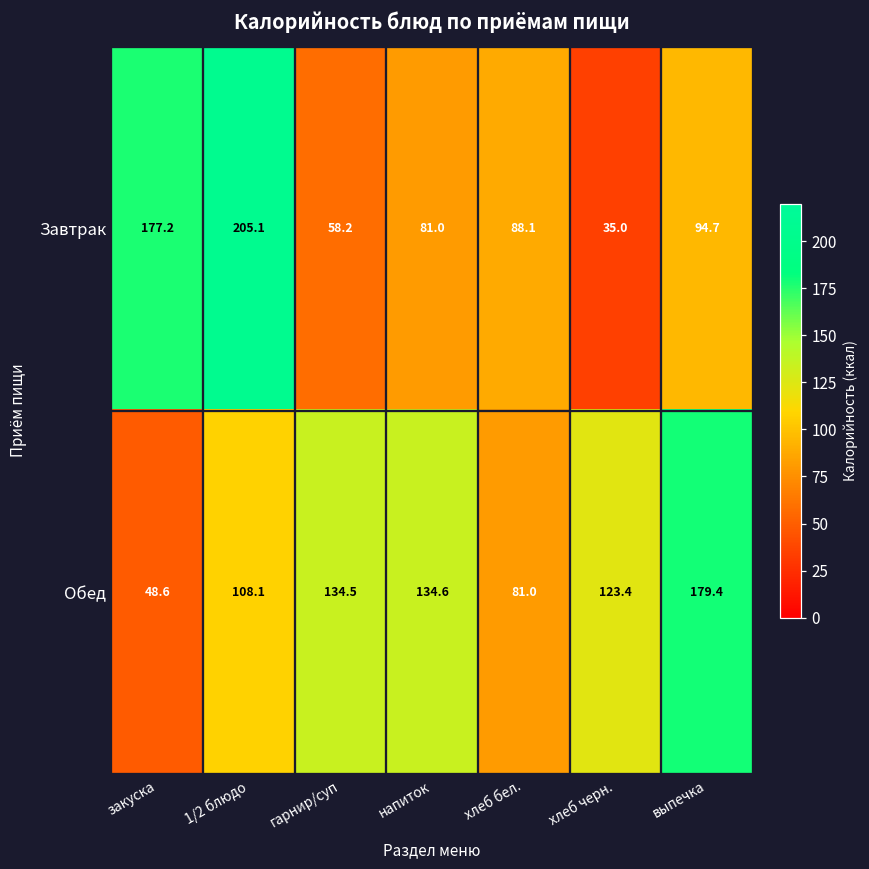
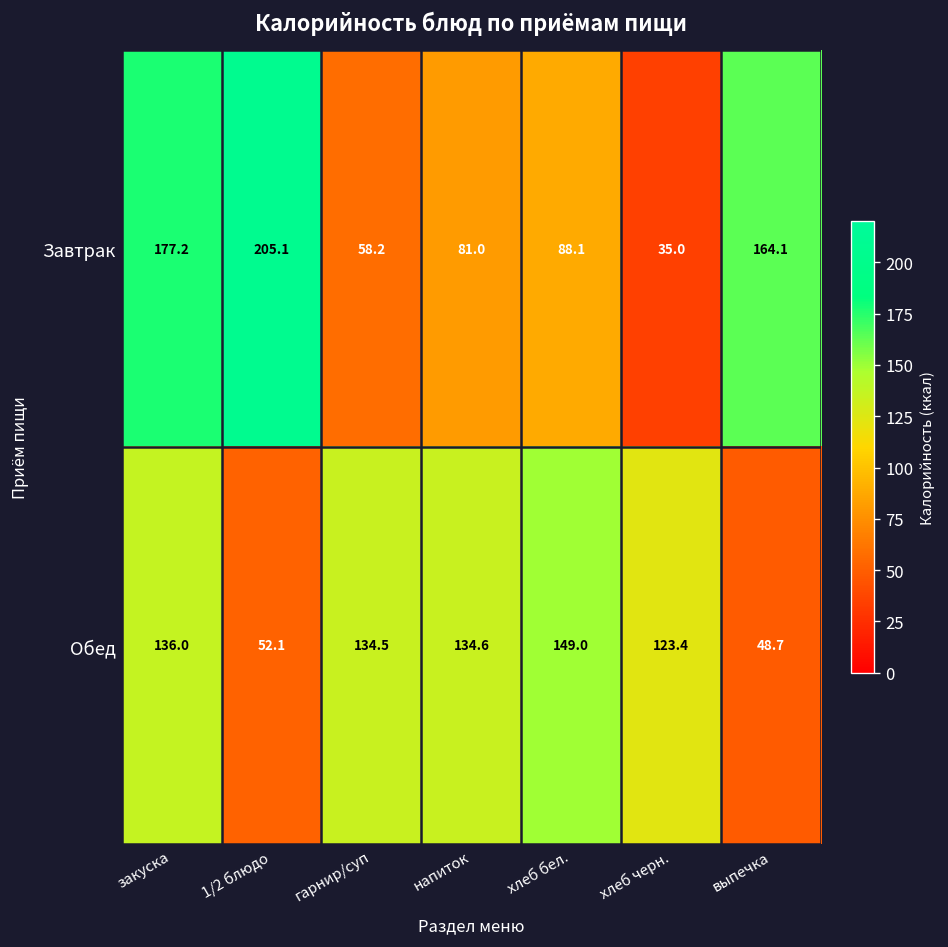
  {
    "Завтрак": {
      "закуска": 177.2,
      "1/2 блюдо": 205.1,
      "гарнир/суп": 58.2,
      "напиток": 81.0,
      "хлеб бел.": 88.1,
      "хлеб черн.": 35.0,
-     "выпечка": 94.7
+     "выпечка": 164.1
    },
    "Обед": {
-     "закуска": 48.6,
-     "1/2 блюдо": 108.1,
+     "закуска": 136.0,
+     "1/2 блюдо": 52.1,
      "гарнир/суп": 134.5,
      "напиток": 134.6,
-     "хлеб бел.": 81.0,
+     "хлеб бел.": 149.0,
      "хлеб черн.": 123.4,
-     "выпечка": 179.4
+     "выпечка": 48.7
    }
  }
